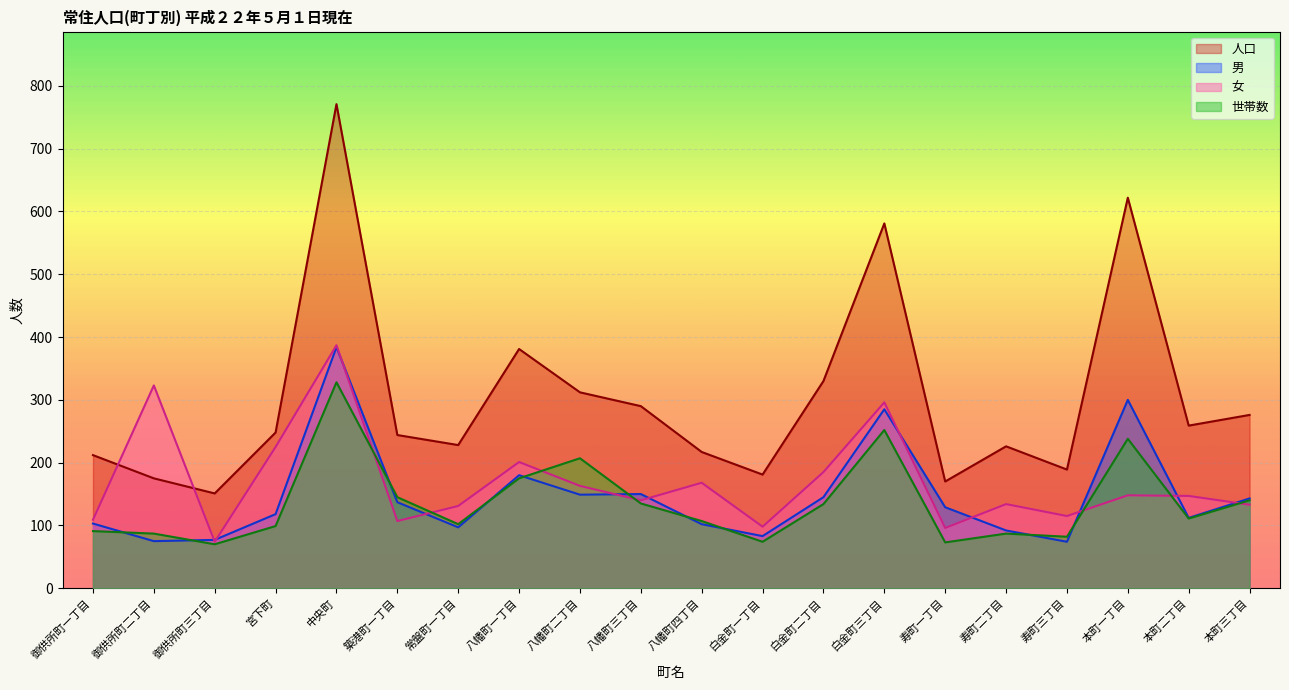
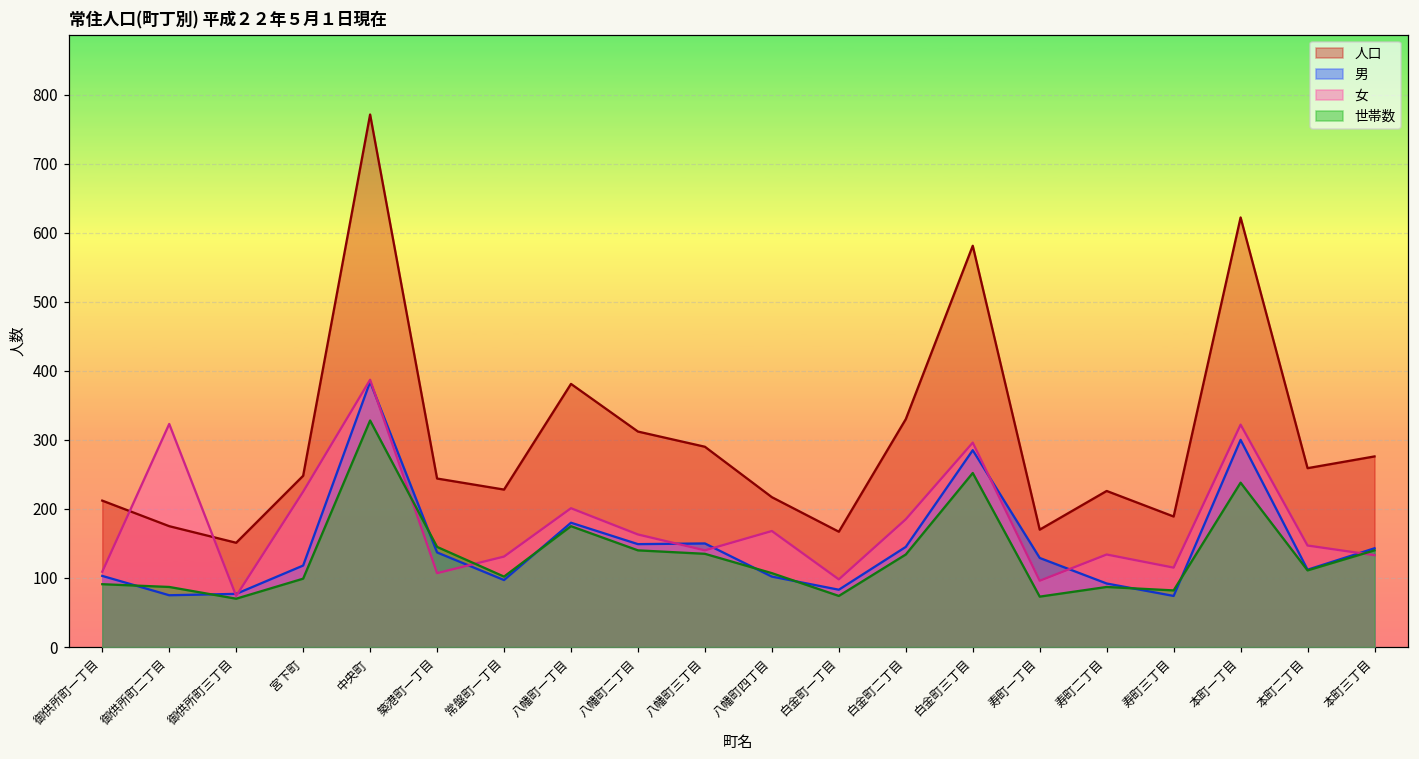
  {
    "人口": {
      "御供所町一丁目": 210,
      "御供所町二丁目": 180,
      "御供所町三丁目": 150,
      "宮下町": 250,
      "中央町": 770,
      "築港町一丁目": 240,
      "常盤町一丁目": 230,
      "八幡町一丁目": 380,
      "八幡町二丁目": 310,
      "八幡町三丁目": 290,
      "八幡町四丁目": 220,
-     "白金町一丁目": 180,
+     "白金町一丁目": 170,
      "白金町二丁目": 330,
      "白金町三丁目": 580,
      "寿町一丁目": 170,
      "寿町二丁目": 230,
      "寿町三丁目": 190,
      "本町一丁目": 620,
      "本町二丁目": 260,
      "本町三丁目": 280
    },
    "男": {
      "御供所町一丁目": 100,
      "御供所町二丁目": 80,
      "宮下町": 120,
      "築港町一丁目": 140,
      "常盤町一丁目": 100,
      "八幡町一丁目": 180,
      "八幡町二丁目": 150,
      "八幡町三丁目": 150,
      "八幡町四丁目": 100,
      "白金町一丁目": 80,
      "白金町二丁目": 150,
      "白金町三丁目": 290,
      "寿町一丁目": 130,
      "寿町二丁目": 90,
      "寿町三丁目": 70,
      "本町一丁目": 300
    },
    "女": {
      "御供所町一丁目": 110,
      "御供所町二丁目": 320,
      "宮下町": 230,
      "築港町一丁目": 110,
      "常盤町一丁目": 130,
      "八幡町一丁目": 200,
      "八幡町二丁目": 160,
      "八幡町三丁目": 140,
      "八幡町四丁目": 170,
      "白金町一丁目": 100,
      "白金町二丁目": 190,
      "白金町三丁目": 300,
      "寿町一丁目": 100,
      "寿町二丁目": 130,
      "寿町三丁目": 120,
-     "本町一丁目": 150,
+     "本町一丁目": 320,
      "本町二丁目": 150,
      "本町三丁目": 130
    },
    "世帯数": {
      "御供所町一丁目": 90,
      "御供所町二丁目": 90,
      "宮下町": 100,
      "中央町": 330,
      "築港町一丁目": 150,
      "常盤町一丁目": 100,
      "八幡町一丁目": 180,
-     "八幡町二丁目": 210,
+     "八幡町二丁目": 140,
      "八幡町三丁目": 140,
      "八幡町四丁目": 110,
      "白金町一丁目": 70,
      "白金町二丁目": 130,
      "白金町三丁目": 250,
      "寿町一丁目": 70,
      "寿町二丁目": 90,
      "寿町三丁目": 80,
      "本町一丁目": 240
    }
  }
